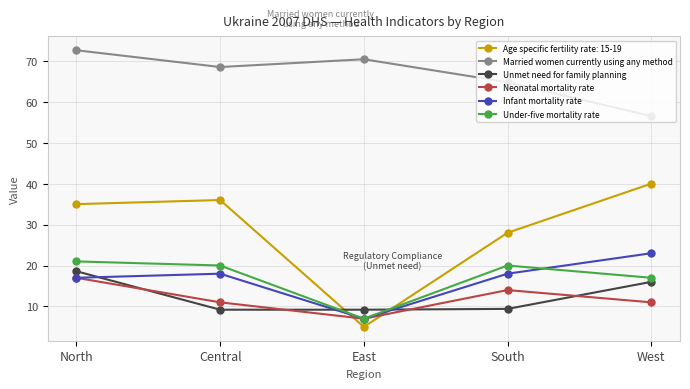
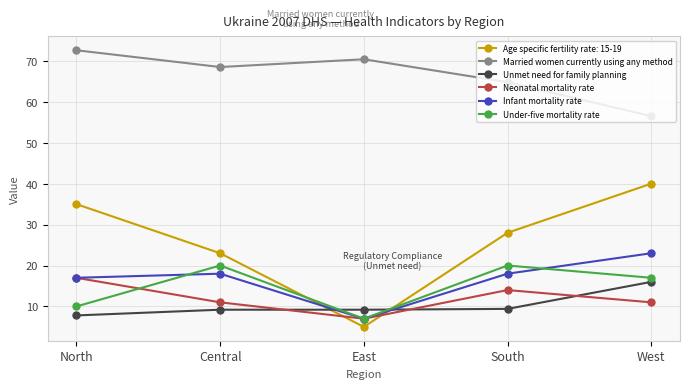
  {
    "Age specific fertility rate: 15-19": {
      "North": 35,
-     "Central": 36,
+     "Central": 23,
      "East": 5,
      "South": 28,
      "West": 40
    },
    "Married women currently using any method": {
      "North": 73,
      "Central": 69,
      "East": 70
    },
    "Unmet need for family planning": {
-     "North": 19,
+     "North": 8,
      "Central": 9,
      "East": 9,
      "South": 9,
      "West": 16
    },
    "Neonatal mortality rate": {
      "Central": 11,
      "South": 14,
      "West": 11
    },
    "Infant mortality rate": {
      "Central": 18,
      "South": 18,
      "West": 23
    },
    "Under-five mortality rate": {
-     "North": 21,
+     "North": 10,
      "Central": 20,
      "South": 20,
      "West": 17
    }
  }
